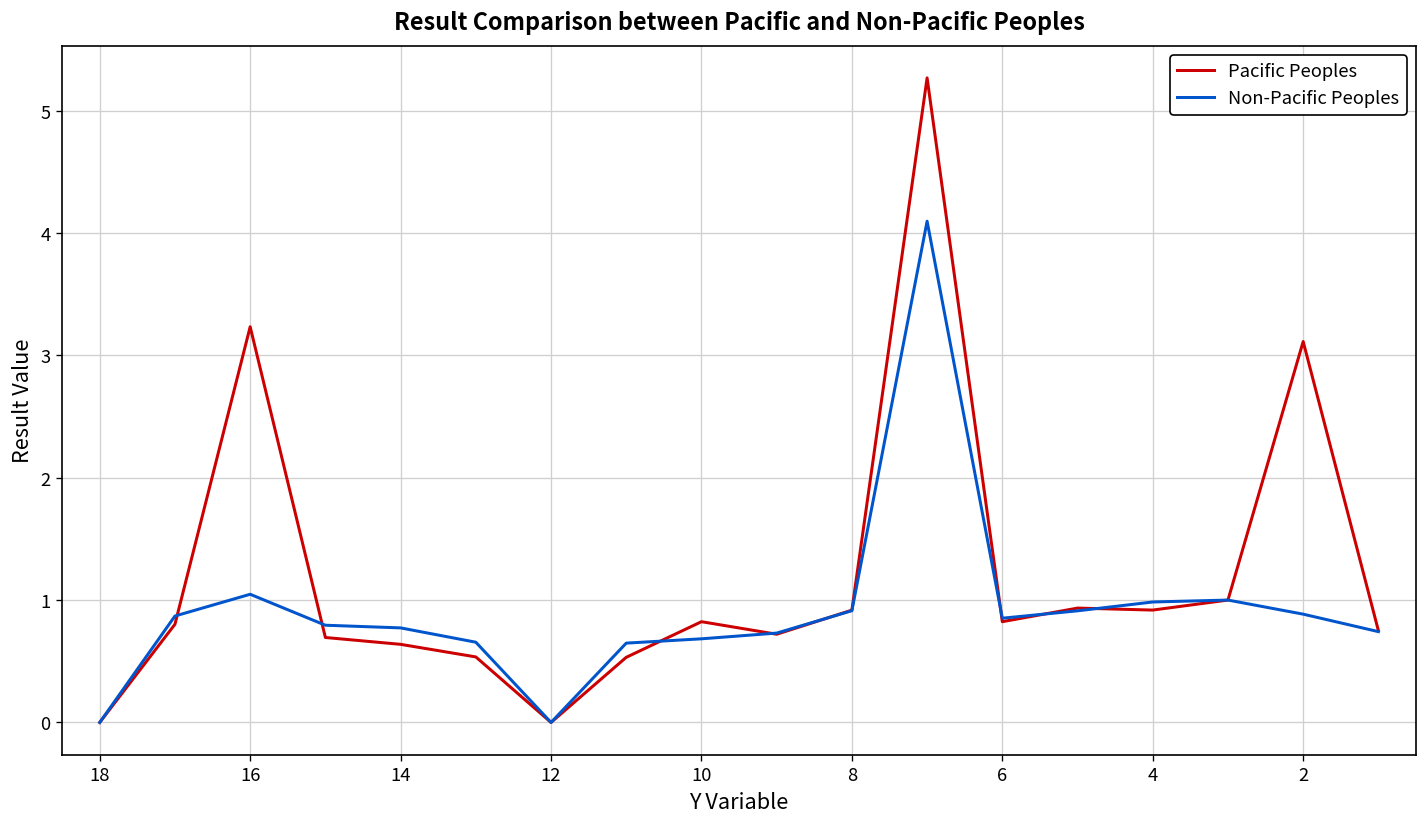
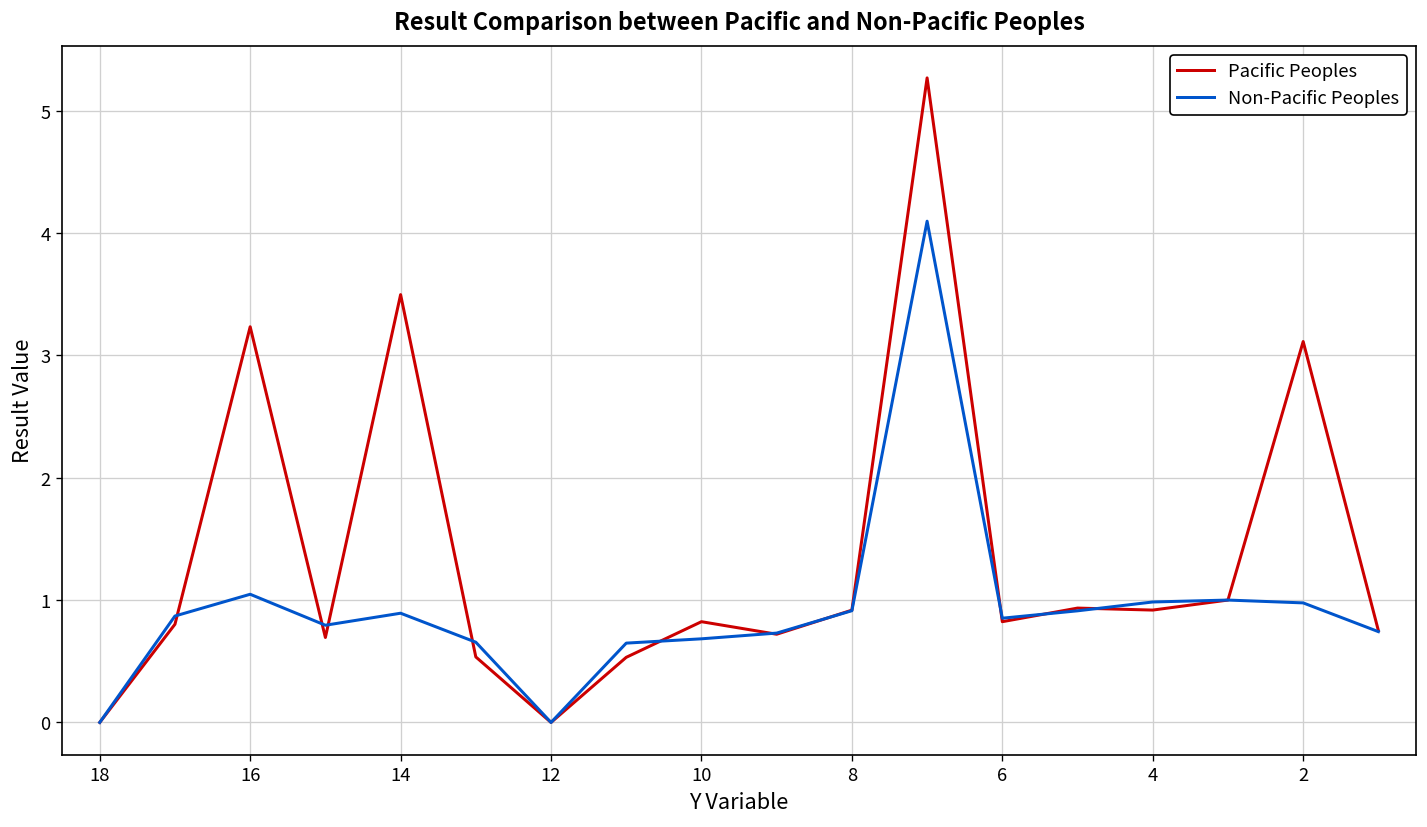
  {
    "Pacific Peoples": {
      "16": 3.23,
-     "14": 0.64,
+     "14": 3.50,
      "6": 0.82,
      "4": 0.92,
      "2": 3.11
    },
    "Non-Pacific Peoples": {
      "16": 1.05,
-     "14": 0.77,
+     "14": 0.89,
      "6": 0.85,
      "4": 0.98,
-     "2": 0.88
+     "2": 0.98
    }
  }
